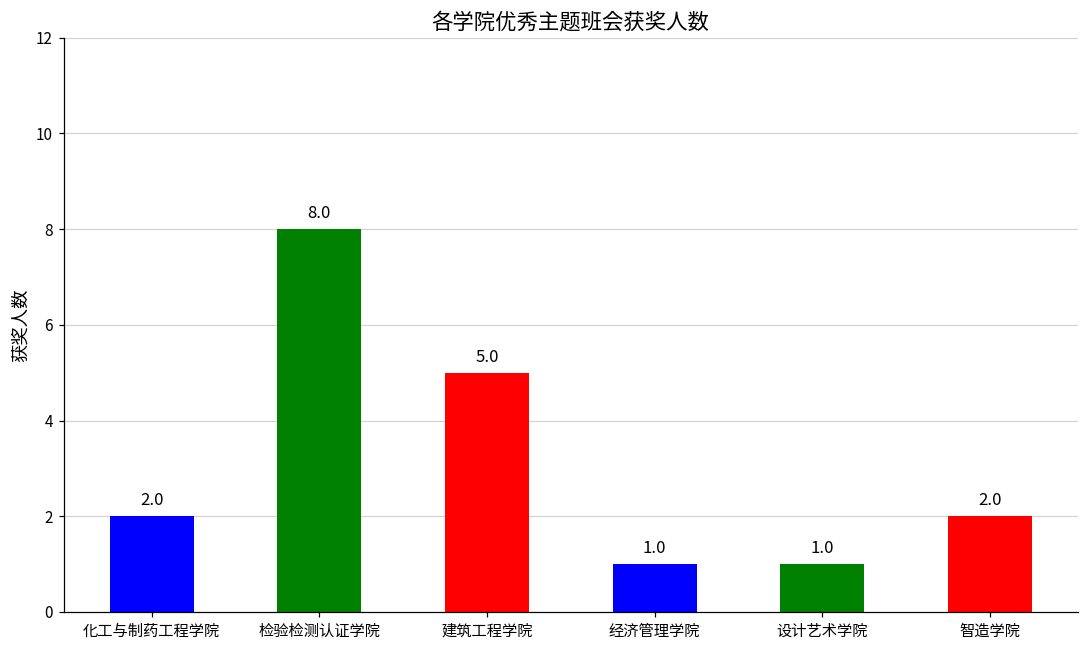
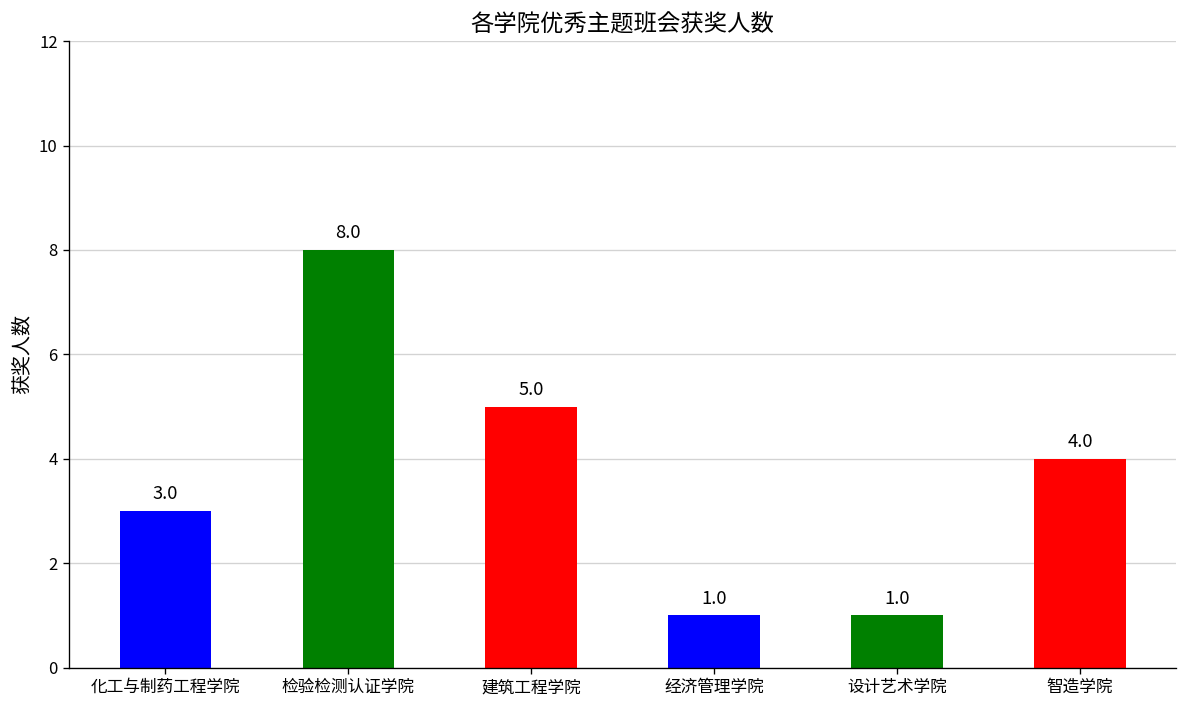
  {
-   "化工与制药工程学院": 2.0,
+   "化工与制药工程学院": 3.0,
    "检验检测认证学院": 8.0,
    "建筑工程学院": 5.0,
    "经济管理学院": 1.0,
    "设计艺术学院": 1.0,
-   "智造学院": 2.0
+   "智造学院": 4.0
  }
